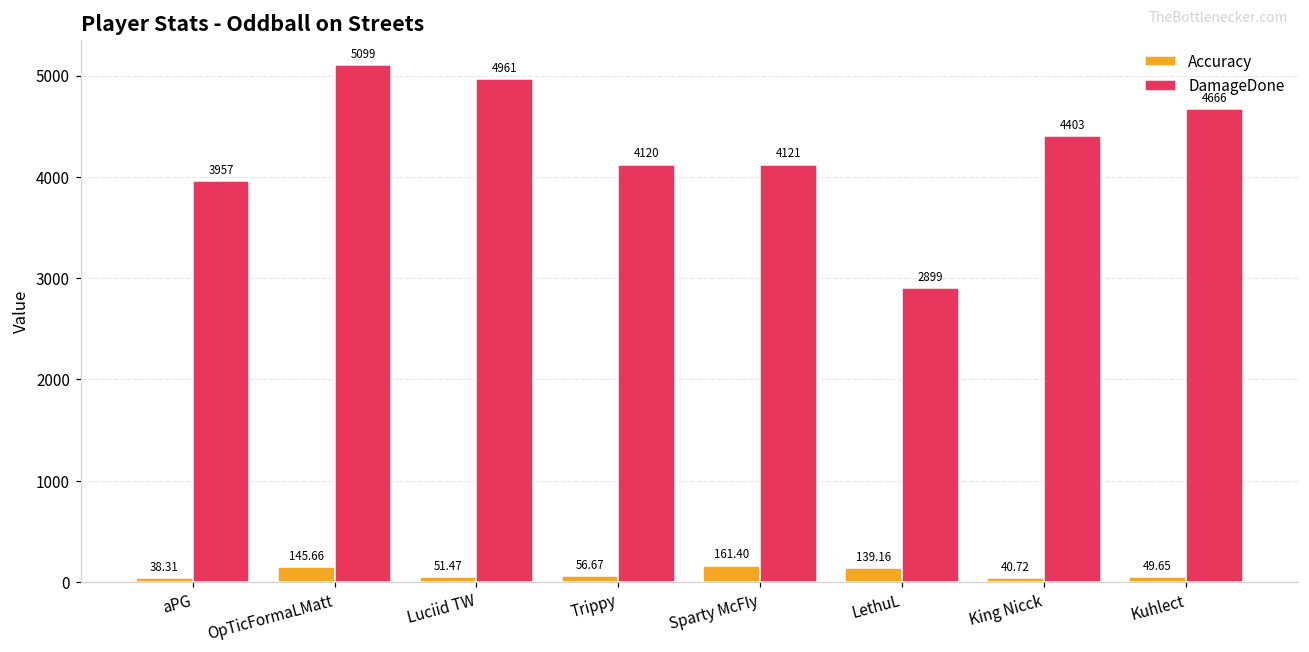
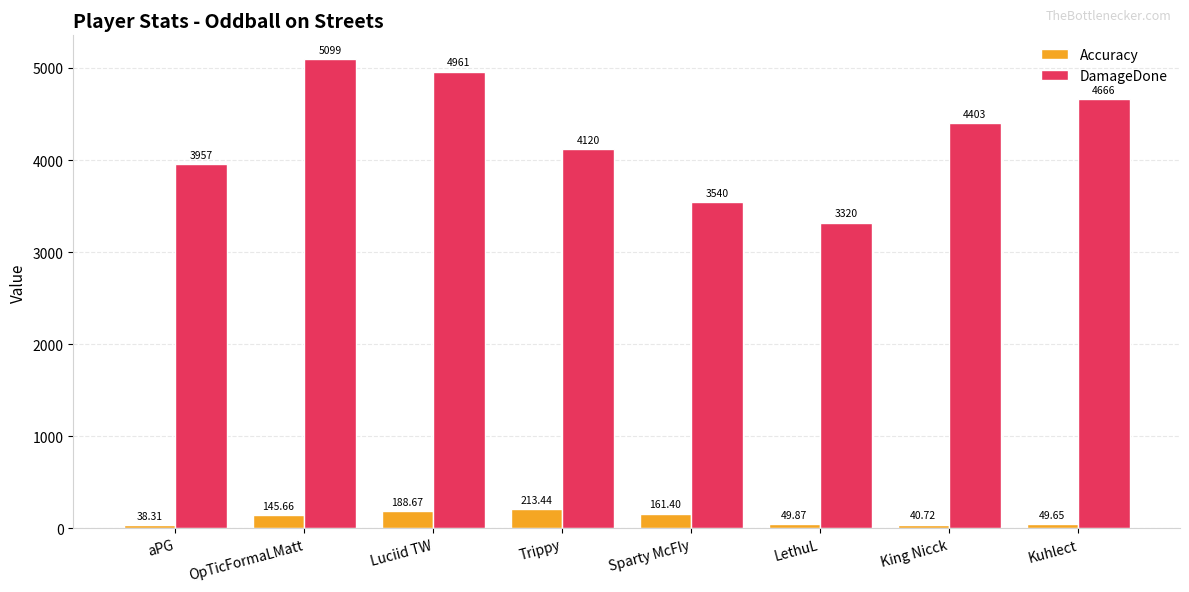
  {
    "Accuracy": {
      "aPG": 38.31,
      "OpTicFormaLMatt": 145.66,
-     "Luciid TW": 51.47,
-     "Trippy": 56.67,
+     "Luciid TW": 188.67,
+     "Trippy": 213.44,
      "Sparty McFIy": 161.40,
-     "LethuL": 139.16,
+     "LethuL": 49.87,
      "King Nicck": 40.72,
      "Kuhlect": 49.65
    },
    "DamageDone": {
      "aPG": 3957,
      "OpTicFormaLMatt": 5099,
      "Luciid TW": 4961,
      "Trippy": 4120,
-     "Sparty McFIy": 4121,
-     "LethuL": 2899,
+     "Sparty McFIy": 3540,
+     "LethuL": 3320,
      "King Nicck": 4403,
      "Kuhlect": 4666
    }
  }
